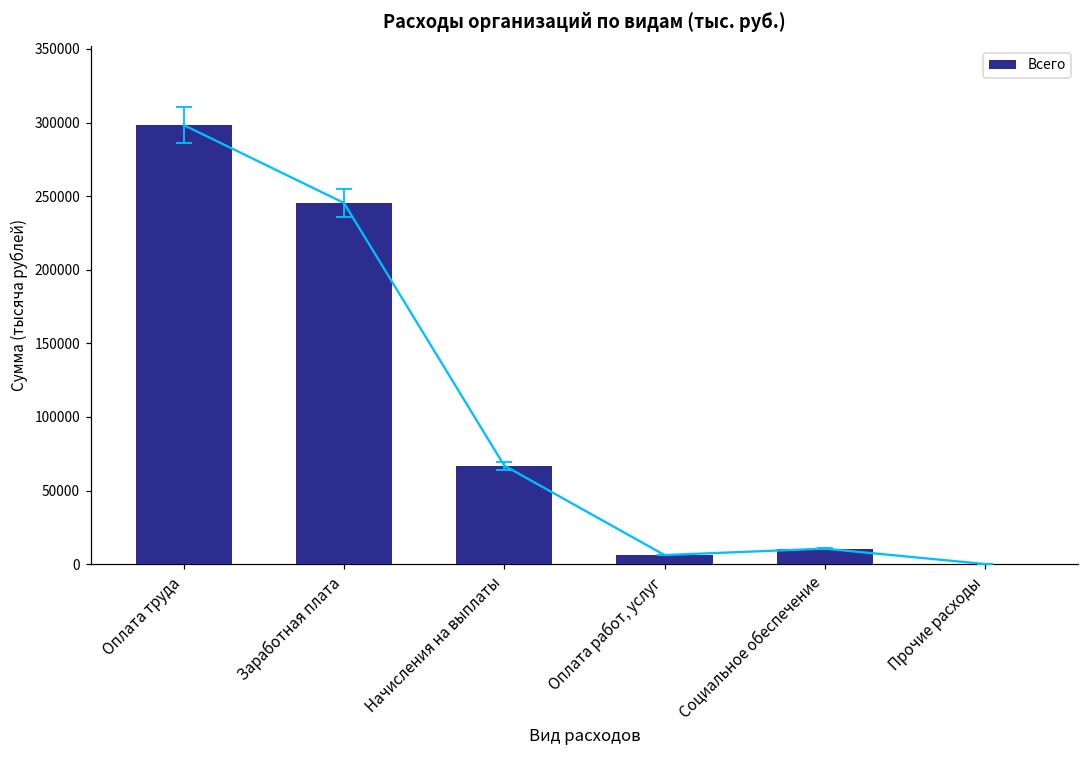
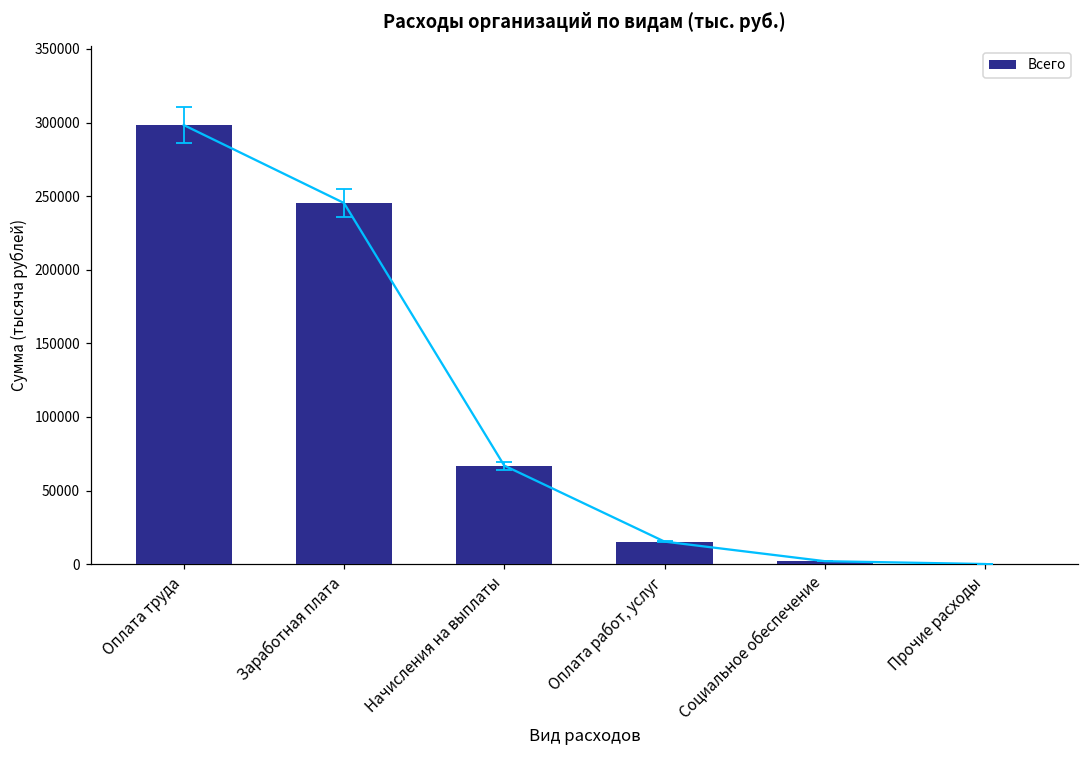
  {
    "Всего": {
      "Оплата труда": 298000,
      "Заработная плата": 245000,
      "Начисления на выплаты": 67000,
-     "Оплата работ, услуг": 6000,
-     "Социальное обеспечение": 11000
+     "Оплата работ, услуг": 15000,
+     "Социальное обеспечение": 2000
    }
  }
